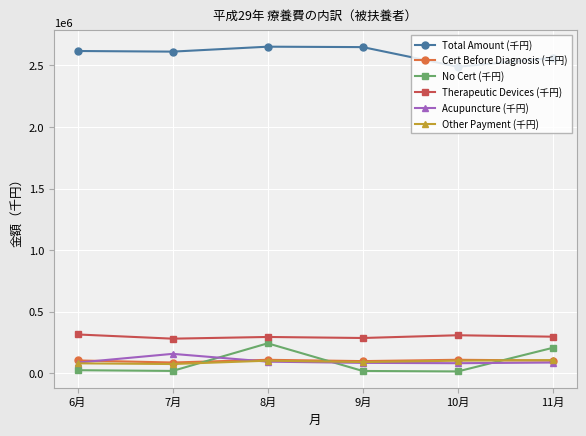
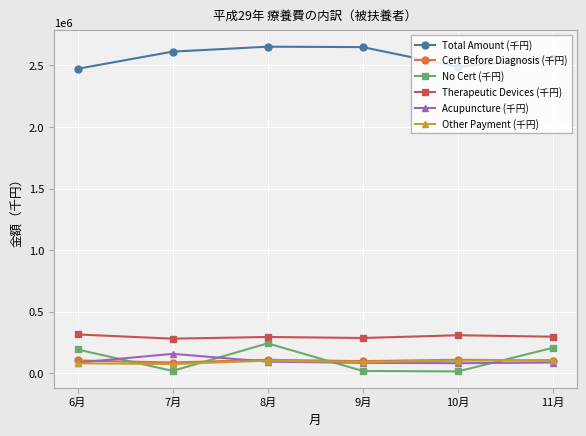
  {
    "Total Amount (千円)": {
-     "6月": 2620000,
+     "6月": 2470000,
      "7月": 2610000,
      "8月": 2650000,
      "9月": 2650000
    },
    "No Cert (千円)": {
-     "6月": 30000,
+     "6月": 190000,
      "7月": 20000,
      "8月": 240000,
      "9月": 20000,
      "10月": 20000,
      "11月": 210000
    },
    "Acupuncture (千円)": {
      "7月": 160000,
      "10月": 80000
    }
  }
